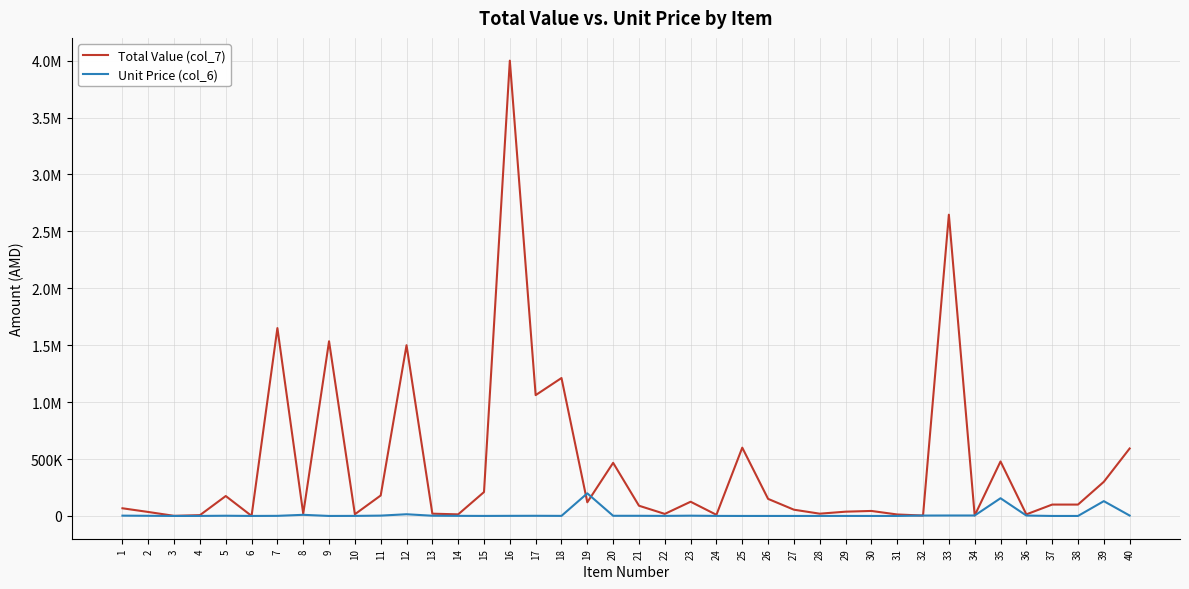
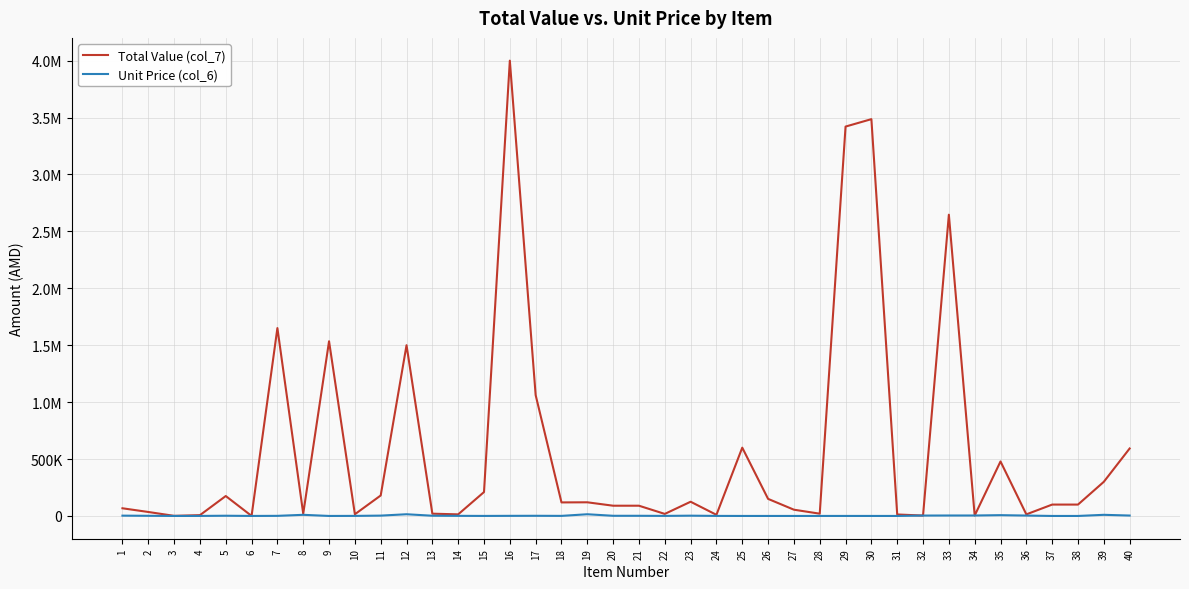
  {
    "Total Value (col_7)": {
      "1": 70000,
      "2": 40000,
      "5": 180000,
      "7": 1650000,
      "9": 1530000,
      "11": 180000,
      "12": 1500000,
      "15": 210000,
      "16": 4000000,
      "17": 1060000,
-     "18": 1210000,
+     "18": 120000,
      "19": 120000,
-     "20": 470000,
+     "20": 90000,
      "21": 90000,
      "23": 130000,
      "25": 600000,
      "26": 150000,
      "27": 60000,
-     "29": 40000,
-     "30": 40000,
+     "29": 3420000,
+     "30": 3490000,
      "33": 2650000,
      "35": 480000,
      "37": 100000,
      "38": 100000,
      "39": 300000,
      "40": 590000
    },
    "Unit Price (col_6)": {
      "1": 0,
      "2": 0,
      "5": 0,
      "7": 0,
      "9": 0,
      "11": 0,
      "12": 20000,
      "15": 0,
      "16": 0,
      "17": 0,
      "18": 0,
-     "19": 200000,
+     "19": 20000,
      "20": 0,
      "21": 0,
      "23": 0,
      "25": 0,
      "26": 0,
      "27": 0,
      "29": 0,
      "30": 0,
      "33": 0,
-     "35": 160000,
+     "35": 10000,
      "37": 0,
      "38": 0,
-     "39": 130000,
+     "39": 10000,
      "40": 0
    }
  }
